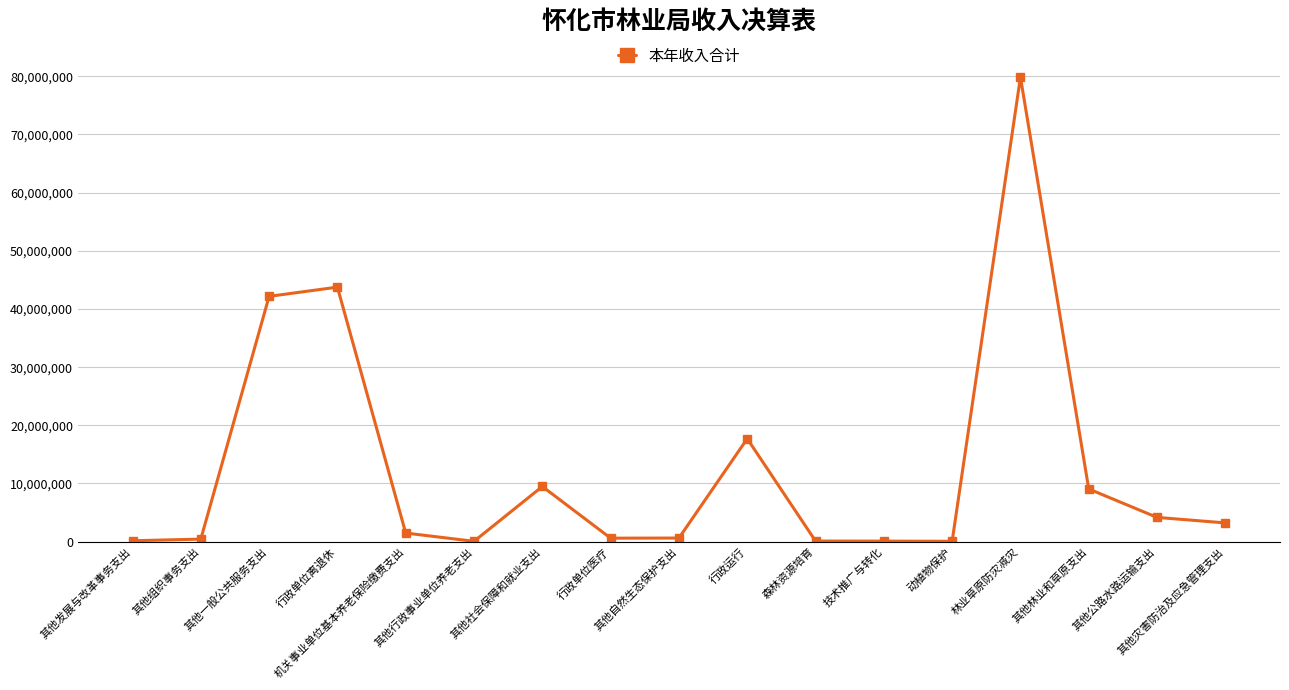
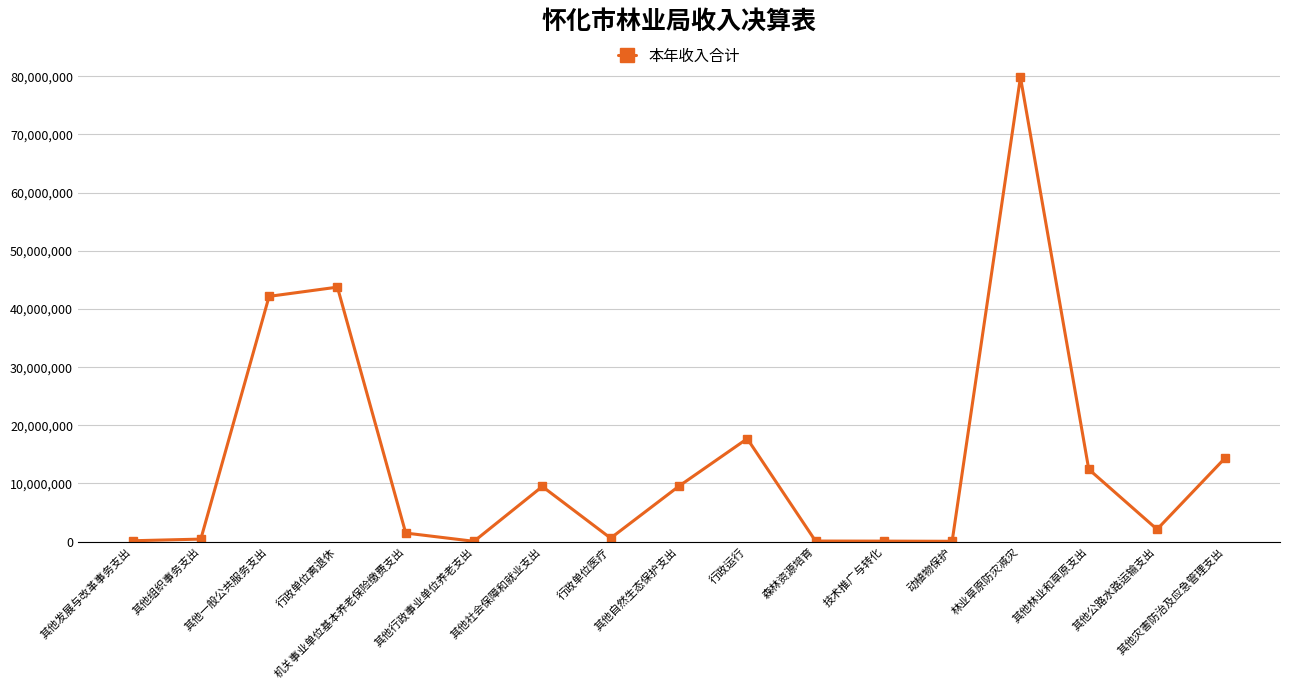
  {
    "其他发展与改革事务支出": "0",
    "其他组织事务支出": "0",
    "其他一般公共服务支出": "42,000,000",
    "行政单位离退休": "44,000,000",
    "机关事业单位基本养老保险缴费支出": "1,000,000",
    "其他行政事业单位养老支出": "0",
    "其他社会保障和就业支出": "9,000,000",
    "行政单位医疗": "1,000,000",
-   "其他自然生态保护支出": "1,000,000",
+   "其他自然生态保护支出": "10,000,000",
    "行政运行": "18,000,000",
    "森林资源培育": "0",
    "技术推广与转化": "0",
    "动植物保护": "0",
    "林业草原防灾减灾": "80,000,000",
-   "其他林业和草原支出": "9,000,000",
-   "其他公路水路运输支出": "4,000,000",
-   "其他灾害防治及应急管理支出": "3,000,000"
+   "其他林业和草原支出": "12,000,000",
+   "其他公路水路运输支出": "2,000,000",
+   "其他灾害防治及应急管理支出": "14,000,000"
  }
